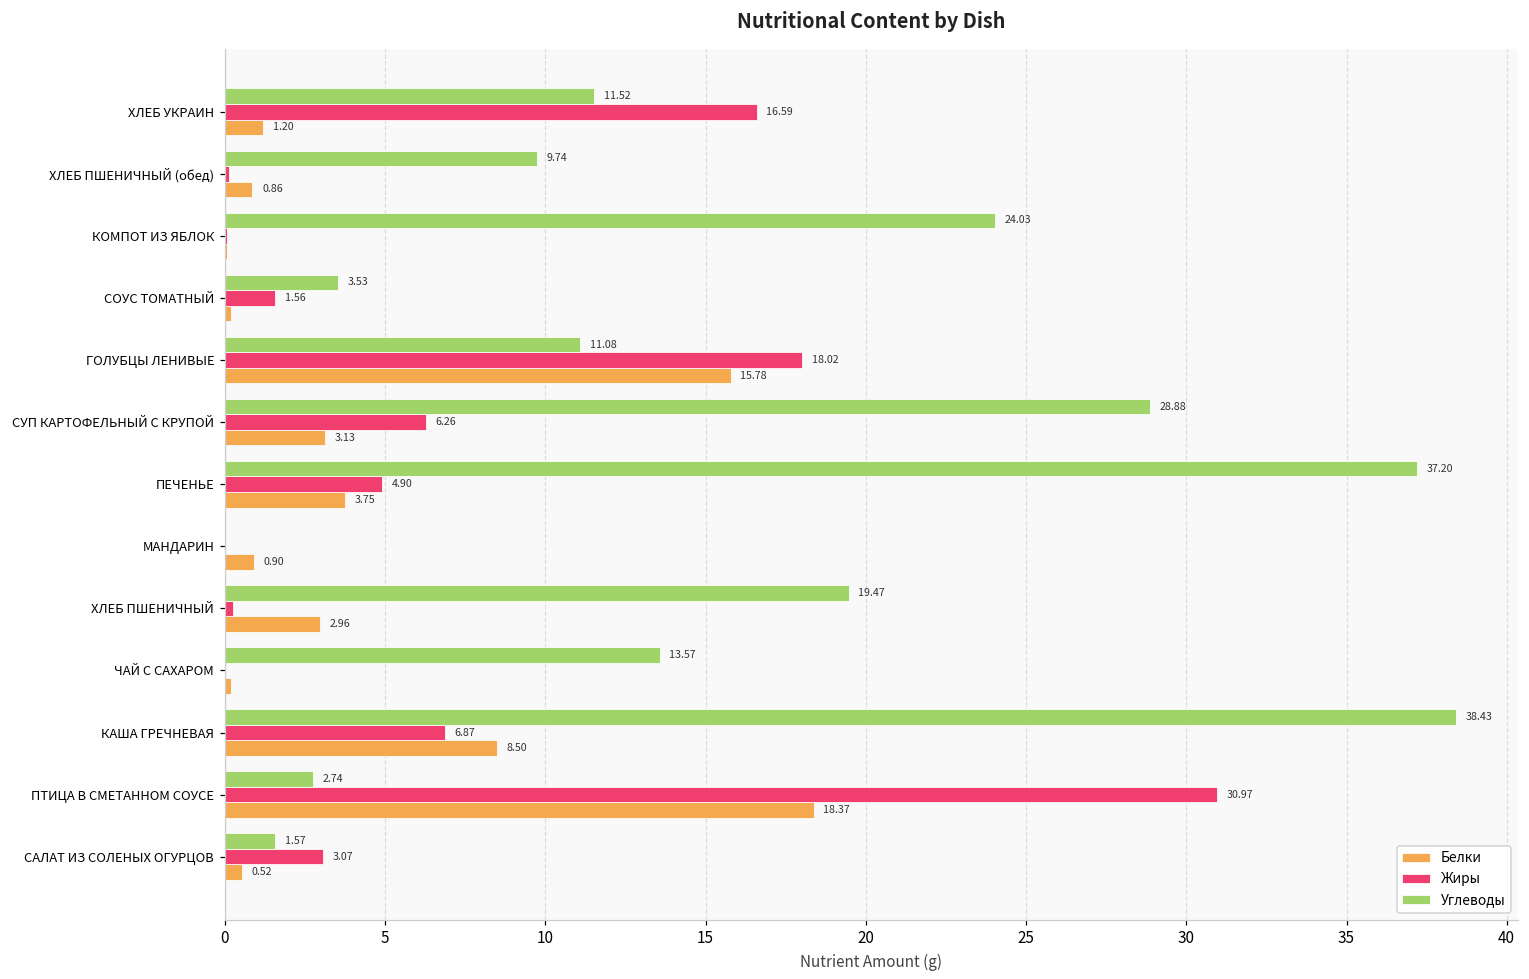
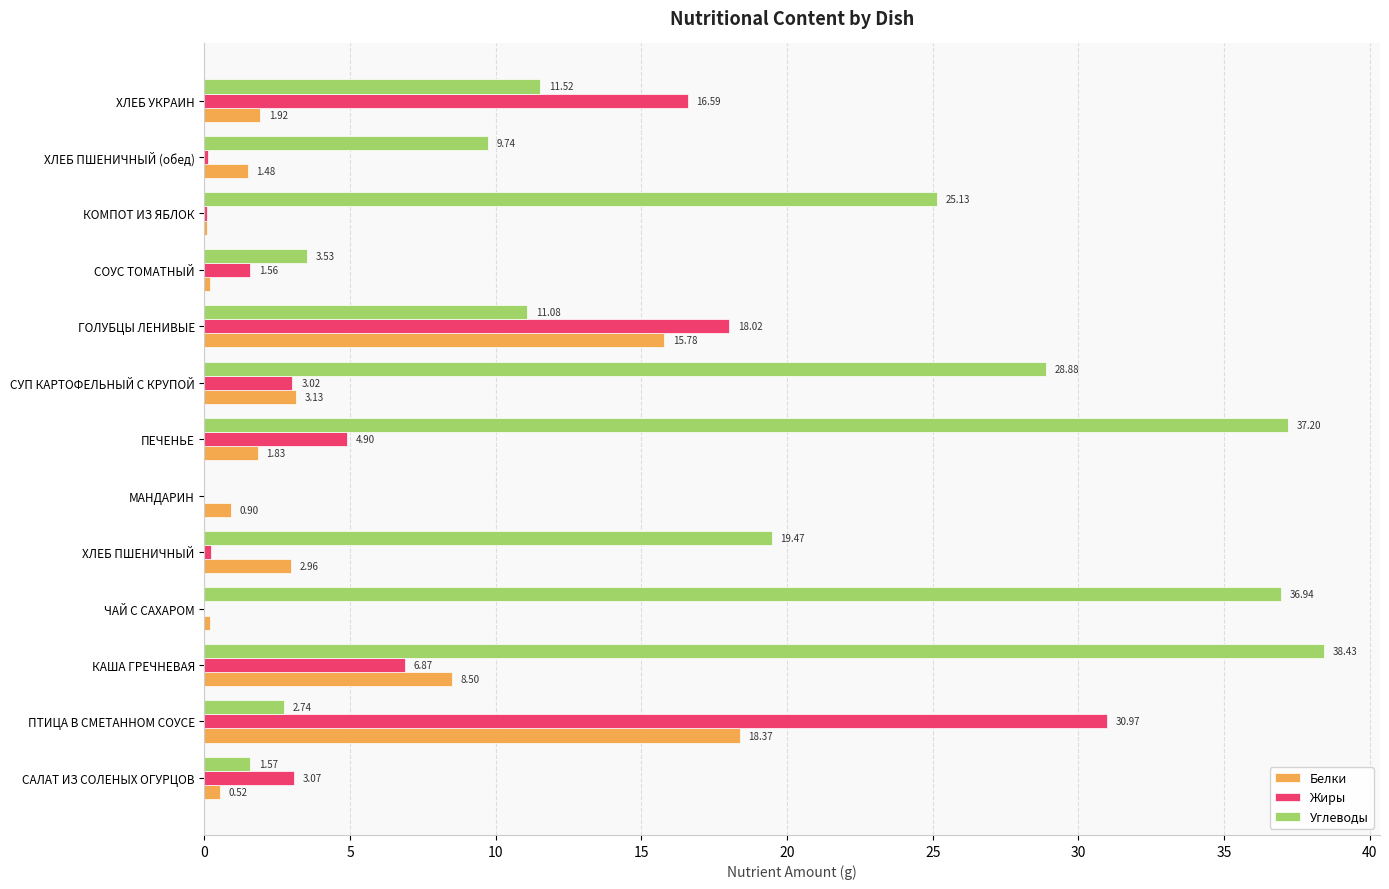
  {
    "Белки": {
-     "ХЛЕБ УКРАИН": 1.20,
-     "ХЛЕБ ПШЕНИЧНЫЙ (обед)": 0.86,
+     "ХЛЕБ УКРАИН": 1.92,
+     "ХЛЕБ ПШЕНИЧНЫЙ (обед)": 1.48,
      "ГОЛУБЦЫ ЛЕНИВЫЕ": 15.78,
      "СУП КАРТОФЕЛЬНЫЙ С КРУПОЙ": 3.13,
-     "ПЕЧЕНЬЕ": 3.75,
+     "ПЕЧЕНЬЕ": 1.83,
      "МАНДАРИН": 0.90,
      "ХЛЕБ ПШЕНИЧНЫЙ": 2.96,
      "КАША ГРЕЧНЕВАЯ": 8.50,
      "ПТИЦА В СМЕТАННОМ СОУСЕ": 18.37,
      "САЛАТ ИЗ СОЛЕНЫХ ОГУРЦОВ": 0.52
    },
    "Жиры": {
      "ХЛЕБ УКРАИН": 16.59,
      "СОУС ТОМАТНЫЙ": 1.56,
      "ГОЛУБЦЫ ЛЕНИВЫЕ": 18.02,
-     "СУП КАРТОФЕЛЬНЫЙ С КРУПОЙ": 6.26,
+     "СУП КАРТОФЕЛЬНЫЙ С КРУПОЙ": 3.02,
      "ПЕЧЕНЬЕ": 4.90,
      "КАША ГРЕЧНЕВАЯ": 6.87,
      "ПТИЦА В СМЕТАННОМ СОУСЕ": 30.97,
      "САЛАТ ИЗ СОЛЕНЫХ ОГУРЦОВ": 3.07
    },
    "Углеводы": {
      "ХЛЕБ УКРАИН": 11.52,
      "ХЛЕБ ПШЕНИЧНЫЙ (обед)": 9.74,
-     "КОМПОТ ИЗ ЯБЛОК": 24.03,
+     "КОМПОТ ИЗ ЯБЛОК": 25.13,
      "СОУС ТОМАТНЫЙ": 3.53,
      "ГОЛУБЦЫ ЛЕНИВЫЕ": 11.08,
      "СУП КАРТОФЕЛЬНЫЙ С КРУПОЙ": 28.88,
      "ПЕЧЕНЬЕ": 37.20,
      "ХЛЕБ ПШЕНИЧНЫЙ": 19.47,
-     "ЧАЙ С САХАРОМ": 13.57,
+     "ЧАЙ С САХАРОМ": 36.94,
      "КАША ГРЕЧНЕВАЯ": 38.43,
      "ПТИЦА В СМЕТАННОМ СОУСЕ": 2.74,
      "САЛАТ ИЗ СОЛЕНЫХ ОГУРЦОВ": 1.57
    }
  }
